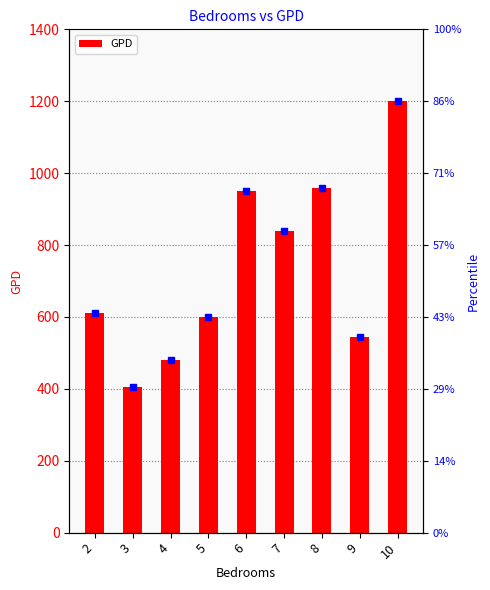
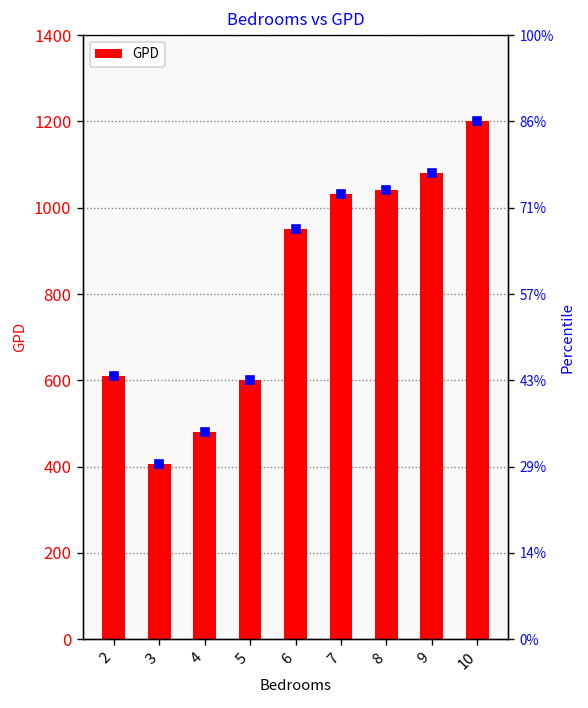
  {
    "GPD": {
      "2": 610,
      "3": 410,
      "4": 480,
      "5": 600,
      "6": 950,
-     "7": 840,
-     "8": 960,
-     "9": 540,
+     "7": 1030,
+     "8": 1040,
+     "9": 1080,
      "10": 1200
    }
  }
